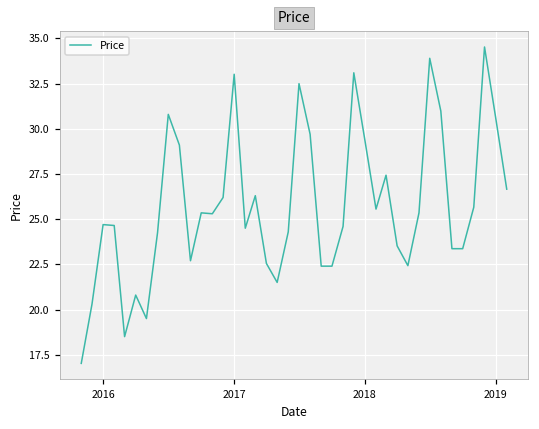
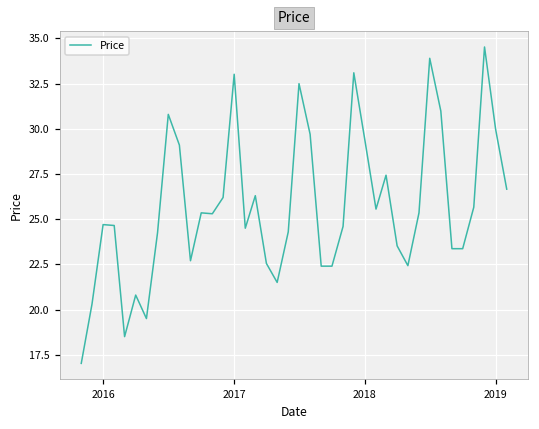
  {
    "2016": 24.7,
    "2017": 33.0,
    "2018": 29.4,
-   "2019": 30.6
+   "2019": 30.0
  }
